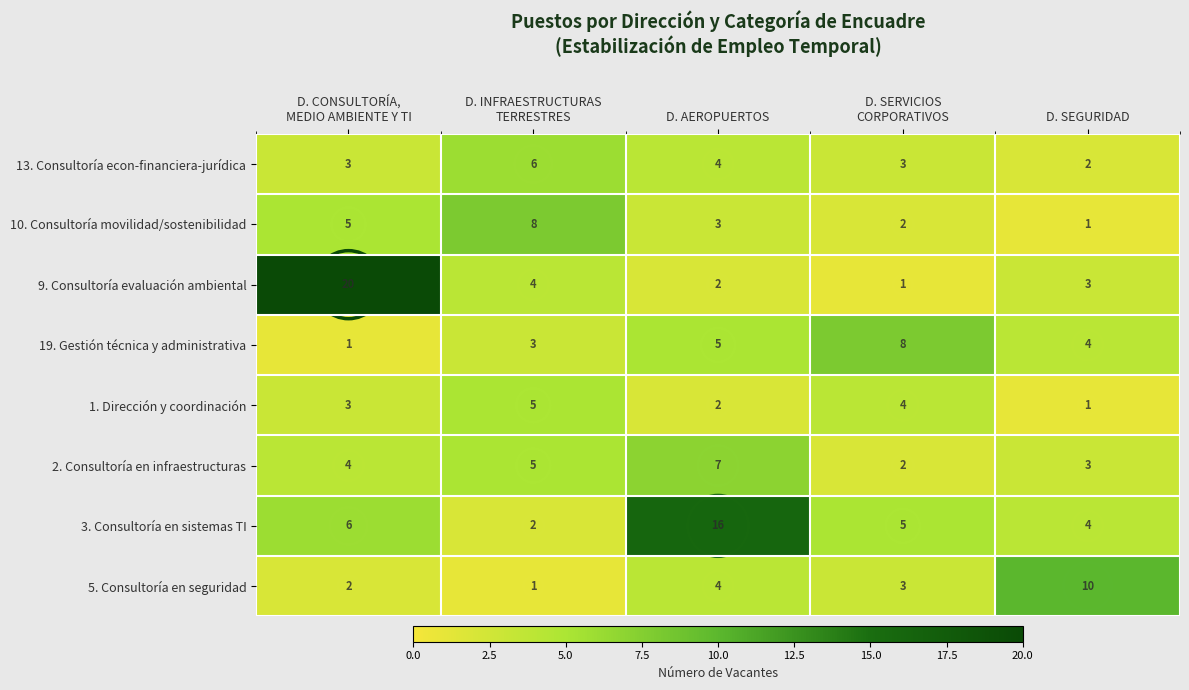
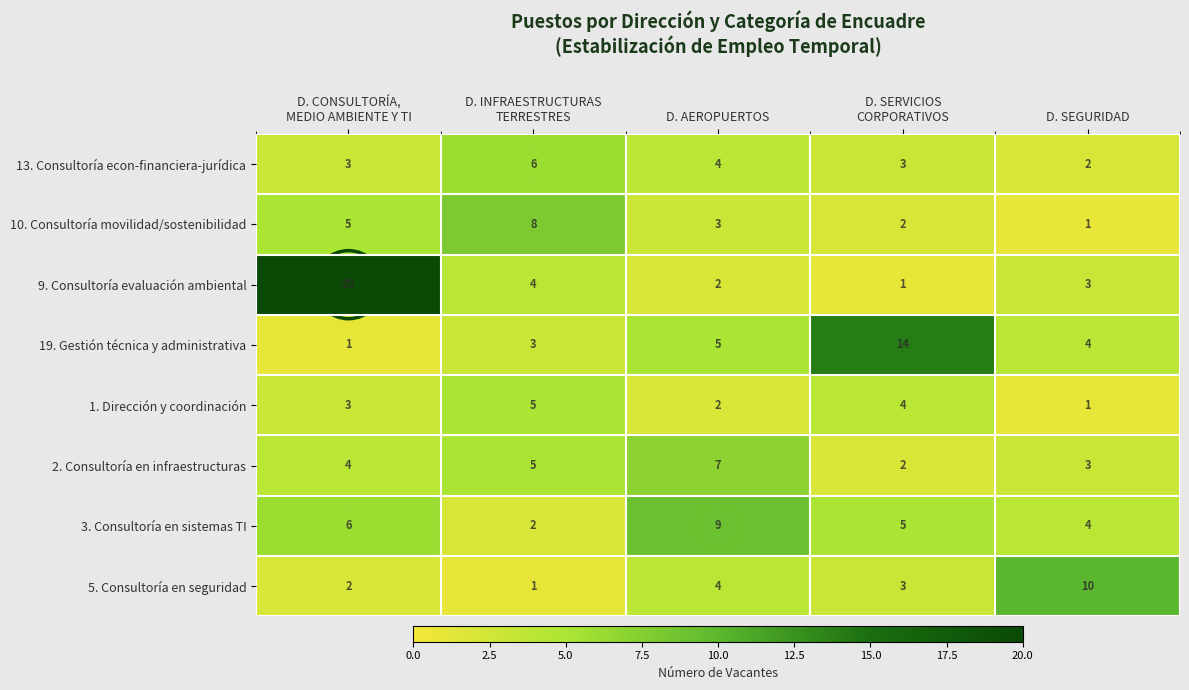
  {
    "19. Gestión técnica y administrativa": {
-     "D. SERVICIOS CORPORATIVOS": 8
+     "D. SERVICIOS CORPORATIVOS": 14
    },
    "3. Consultoría en sistemas TI": {
-     "D. AEROPUERTOS": 16
+     "D. AEROPUERTOS": 9
    }
  }
